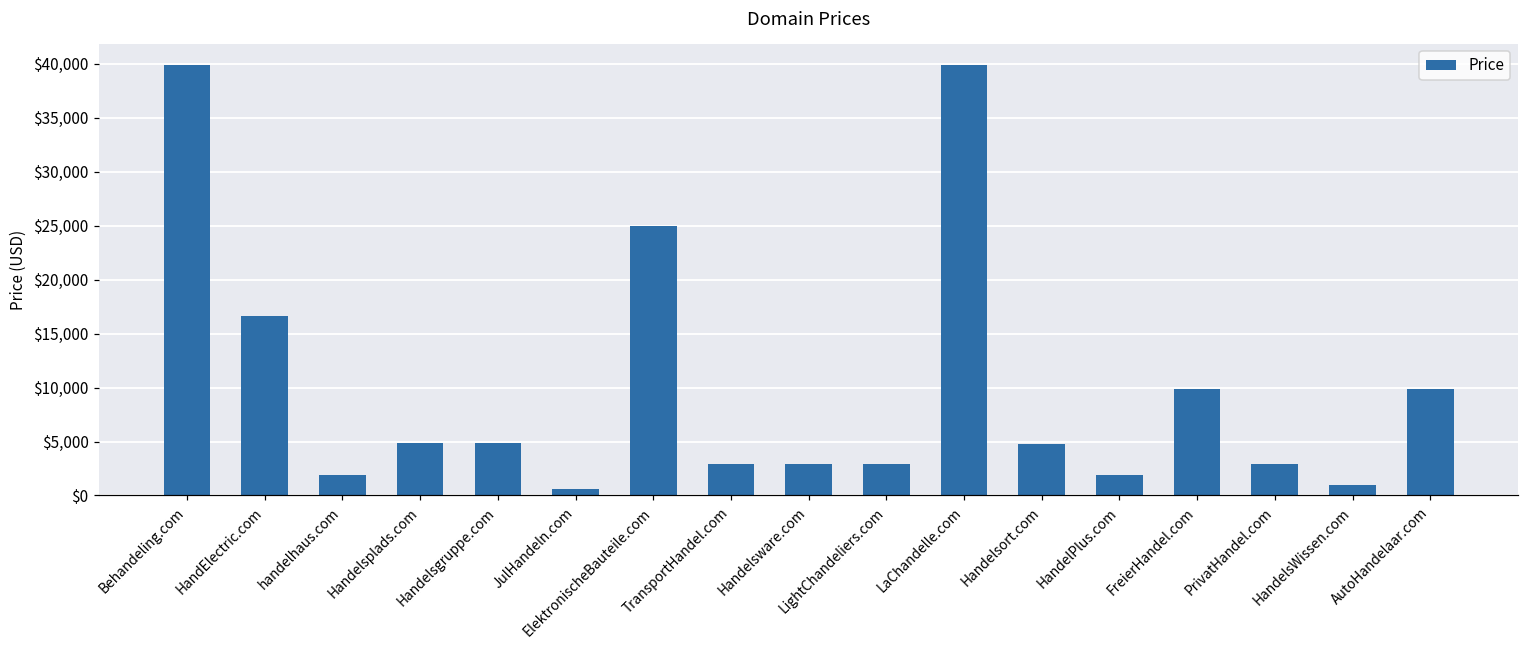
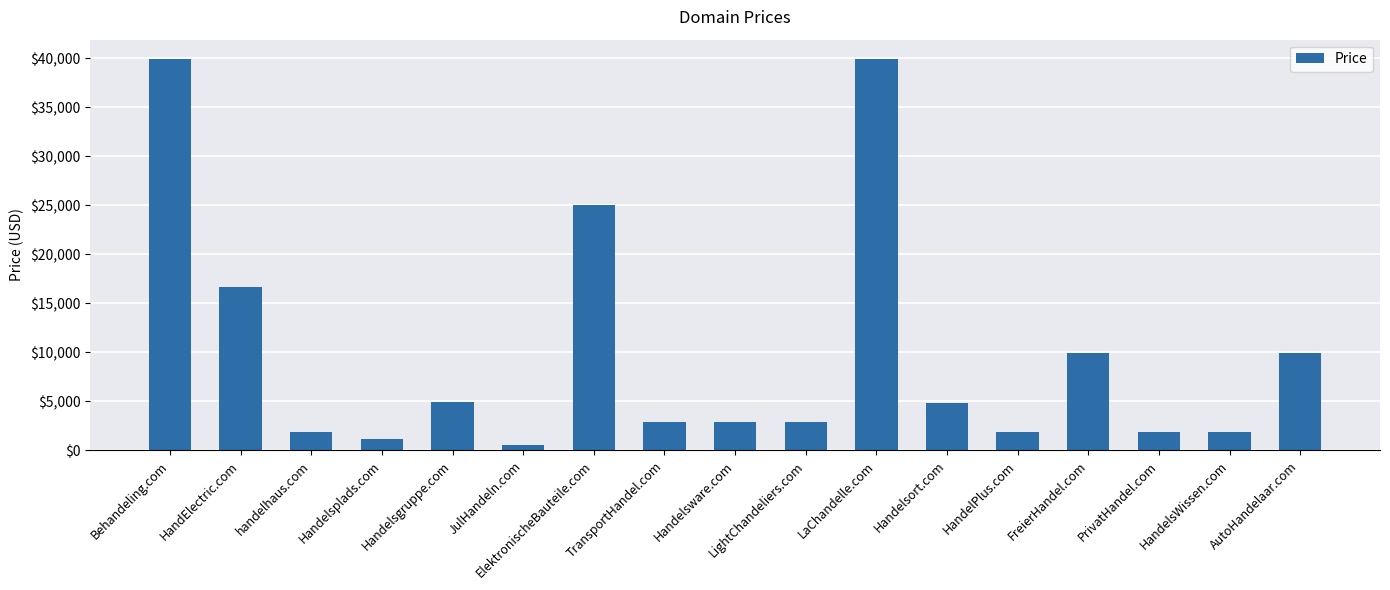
  {
    "Behandeling.com": "$40,000",
    "HandElectric.com": "$17,000",
    "handelhaus.com": "$2,000",
-   "Handelsplads.com": "$5,000",
+   "Handelsplads.com": "$1,000",
    "Handelsgruppe.com": "$5,000",
    "JulHandeln.com": "$1,000",
    "ElektronischeBauteile.com": "$25,000",
    "TransportHandel.com": "$3,000",
    "Handelsware.com": "$3,000",
    "LightChandeliers.com": "$3,000",
    "LaChandelle.com": "$40,000",
    "Handelsort.com": "$5,000",
    "HandelPlus.com": "$2,000",
    "FreierHandel.com": "$10,000",
-   "PrivatHandel.com": "$3,000",
-   "HandelsWissen.com": "$1,000",
+   "PrivatHandel.com": "$2,000",
+   "HandelsWissen.com": "$2,000",
    "AutoHandelaar.com": "$10,000"
  }
